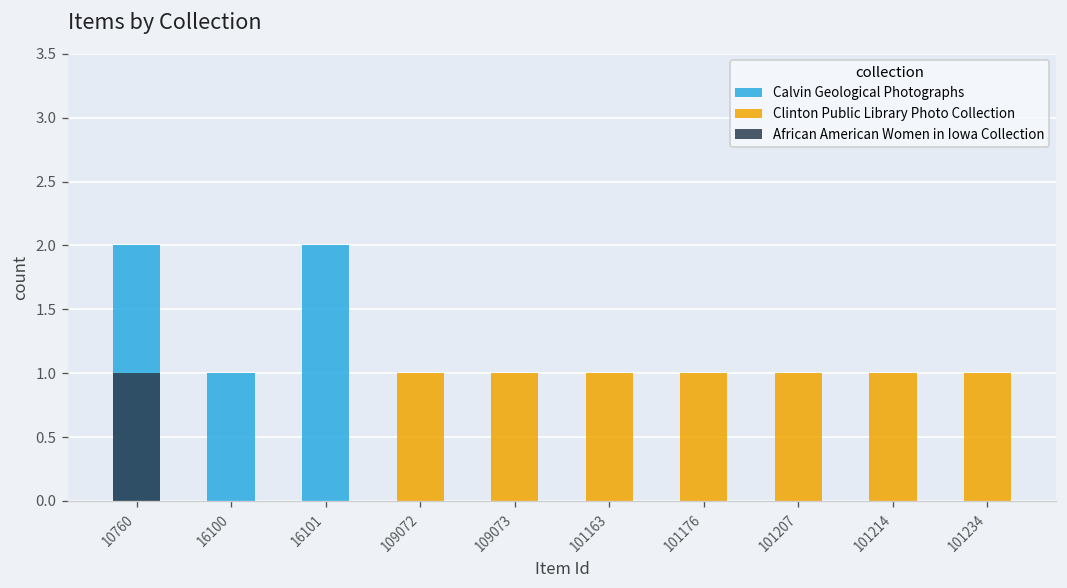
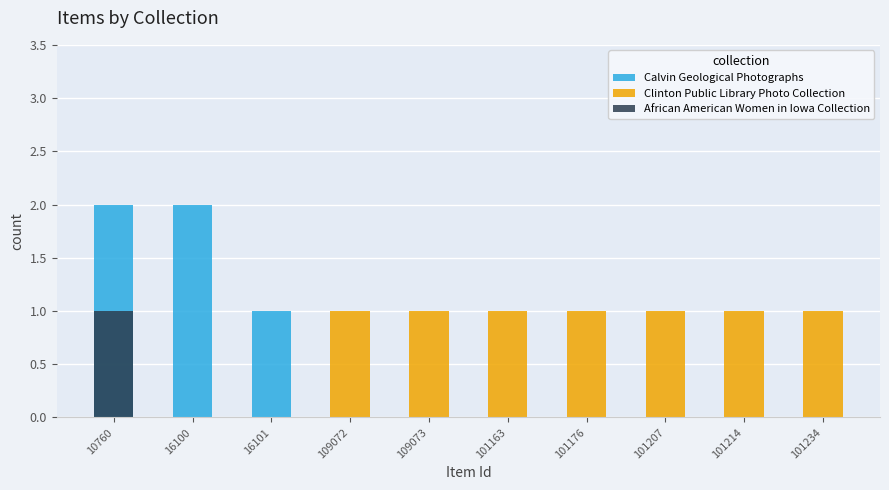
  {
    "Calvin Geological Photographs": {
      "10760": 2,
-     "16100": 1,
-     "16101": 2,
+     "16100": 2,
+     "16101": 1,
      "109072": 0,
      "109073": 0,
      "101163": 0,
      "101176": 0,
      "101207": 0,
      "101214": 0,
      "101234": 0
    },
    "Clinton Public Library Photo Collection": {
      "10760": 0,
      "16100": 0,
      "16101": 0,
      "109072": 1,
      "109073": 1,
      "101163": 1,
      "101176": 1,
      "101207": 1,
      "101214": 1,
      "101234": 1
    },
    "African American Women in Iowa Collection": {
      "16100": 0,
      "16101": 0,
      "109072": 0,
      "109073": 0,
      "101163": 0,
      "101176": 0,
      "101207": 0,
      "101214": 0,
      "101234": 0
    }
  }
